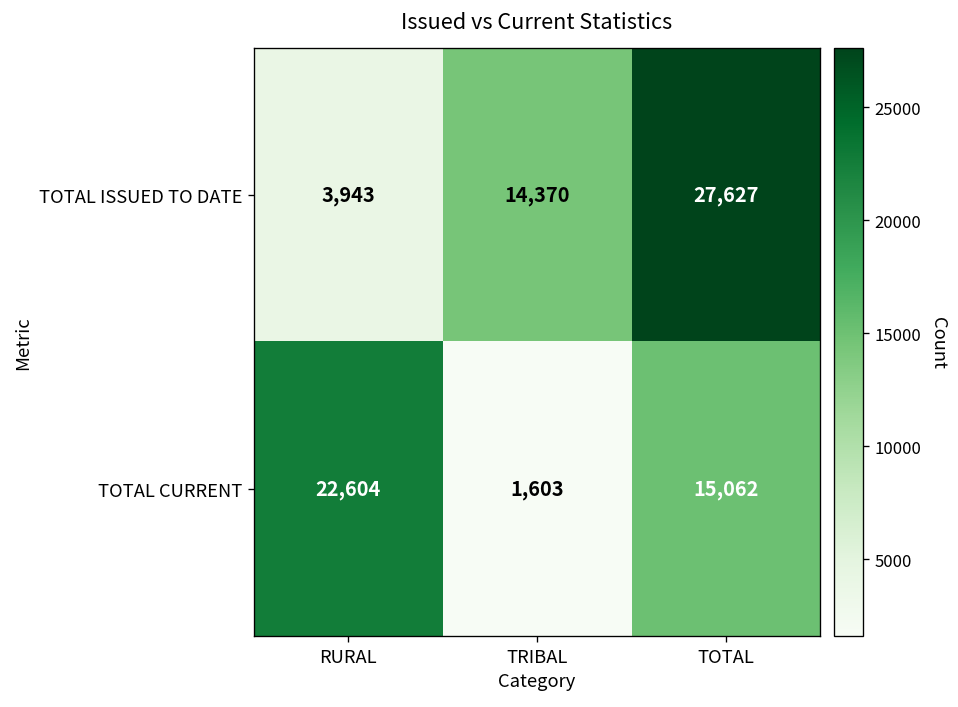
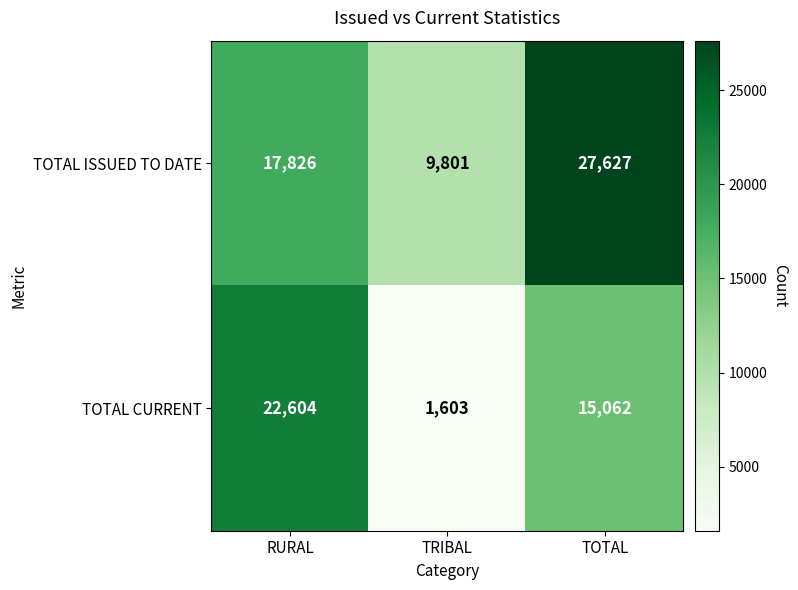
  {
    "TOTAL ISSUED TO DATE": {
-     "RURAL": "3,943",
-     "TRIBAL": "14,370",
+     "RURAL": "17,826",
+     "TRIBAL": "9,801",
      "TOTAL": "27,627"
    },
    "TOTAL CURRENT": {
      "RURAL": "22,604",
      "TRIBAL": "1,603",
      "TOTAL": "15,062"
    }
  }
